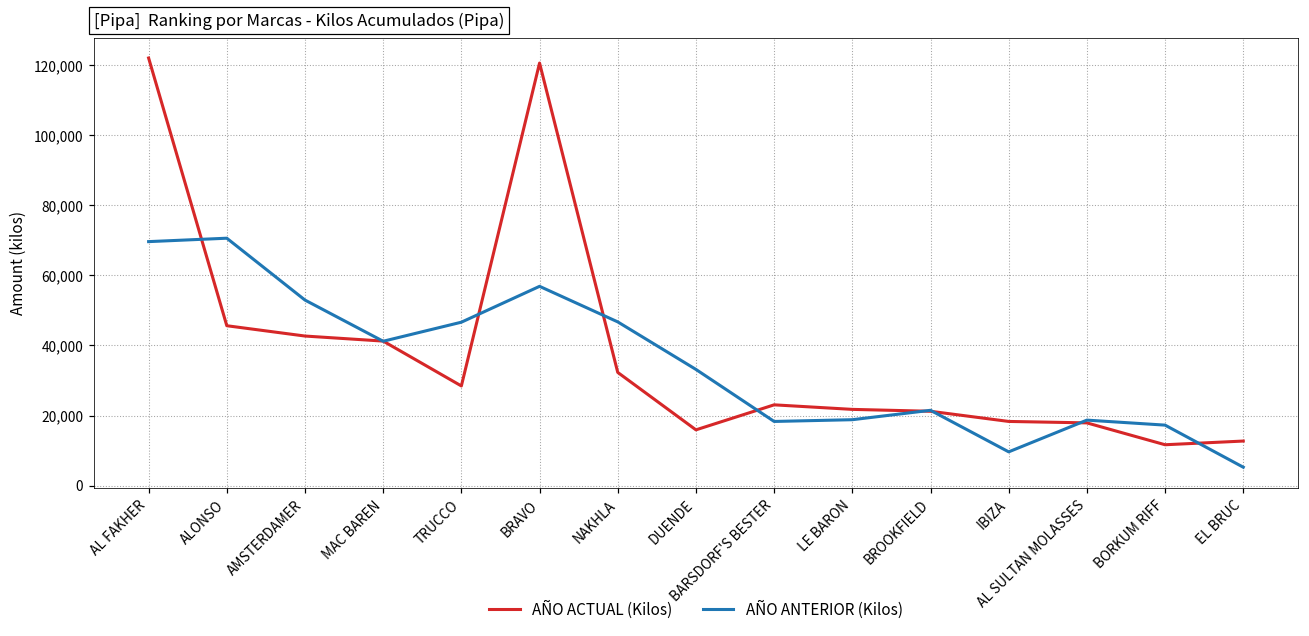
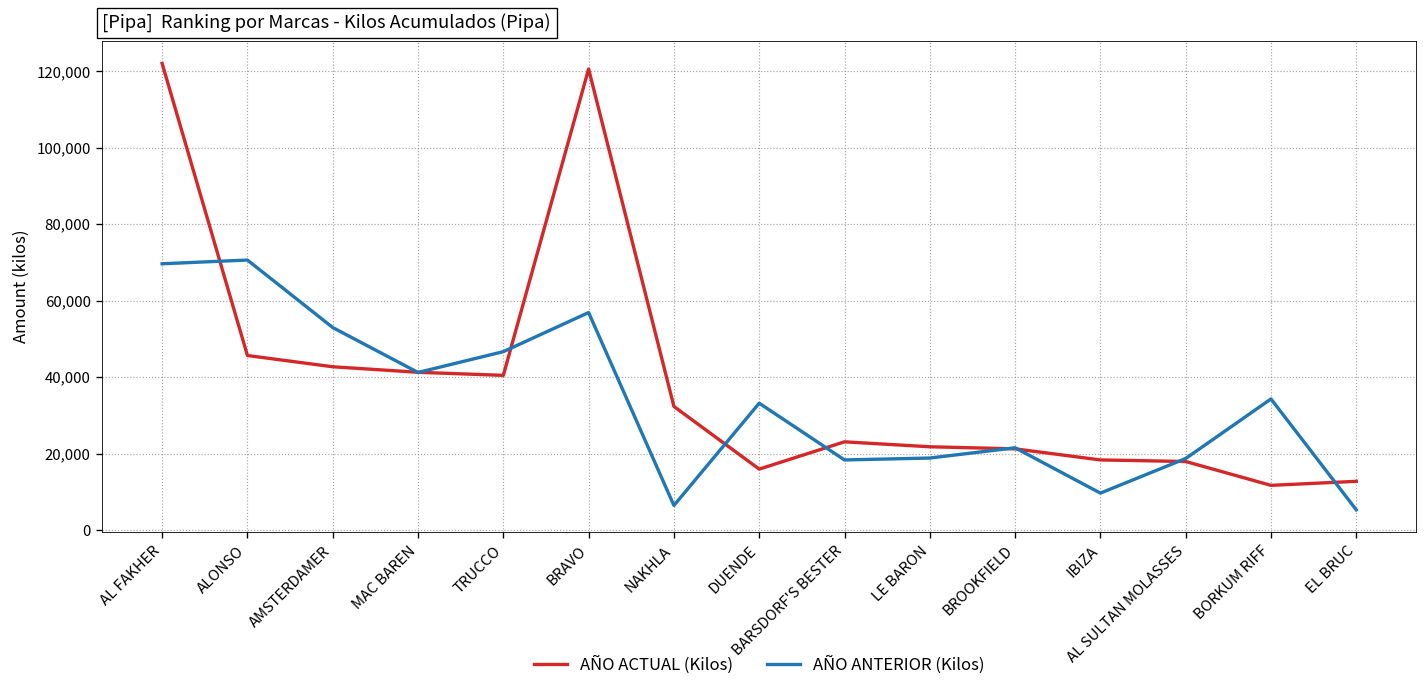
  {
    "AÑO ACTUAL (Kilos)": {
      "AL FAKHER": "122,000",
      "ALONSO": "46,000",
      "AMSTERDAMER": "43,000",
-     "TRUCCO": "28,000",
+     "TRUCCO": "40,000",
      "BRAVO": "121,000",
      "NAKHLA": "32,000",
      "DUENDE": "16,000",
      "BARSDORF'S BESTER": "23,000",
      "LE BARON": "22,000",
      "IBIZA": "18,000",
      "BORKUM RIFF": "12,000",
      "EL BRUC": "13,000"
    },
    "AÑO ANTERIOR (Kilos)": {
      "AL FAKHER": "70,000",
      "ALONSO": "71,000",
      "AMSTERDAMER": "53,000",
      "TRUCCO": "47,000",
      "BRAVO": "57,000",
-     "NAKHLA": "47,000",
+     "NAKHLA": "6,000",
      "DUENDE": "33,000",
      "BARSDORF'S BESTER": "18,000",
      "LE BARON": "19,000",
      "IBIZA": "10,000",
-     "BORKUM RIFF": "17,000",
+     "BORKUM RIFF": "34,000",
      "EL BRUC": "5,000"
    }
  }
